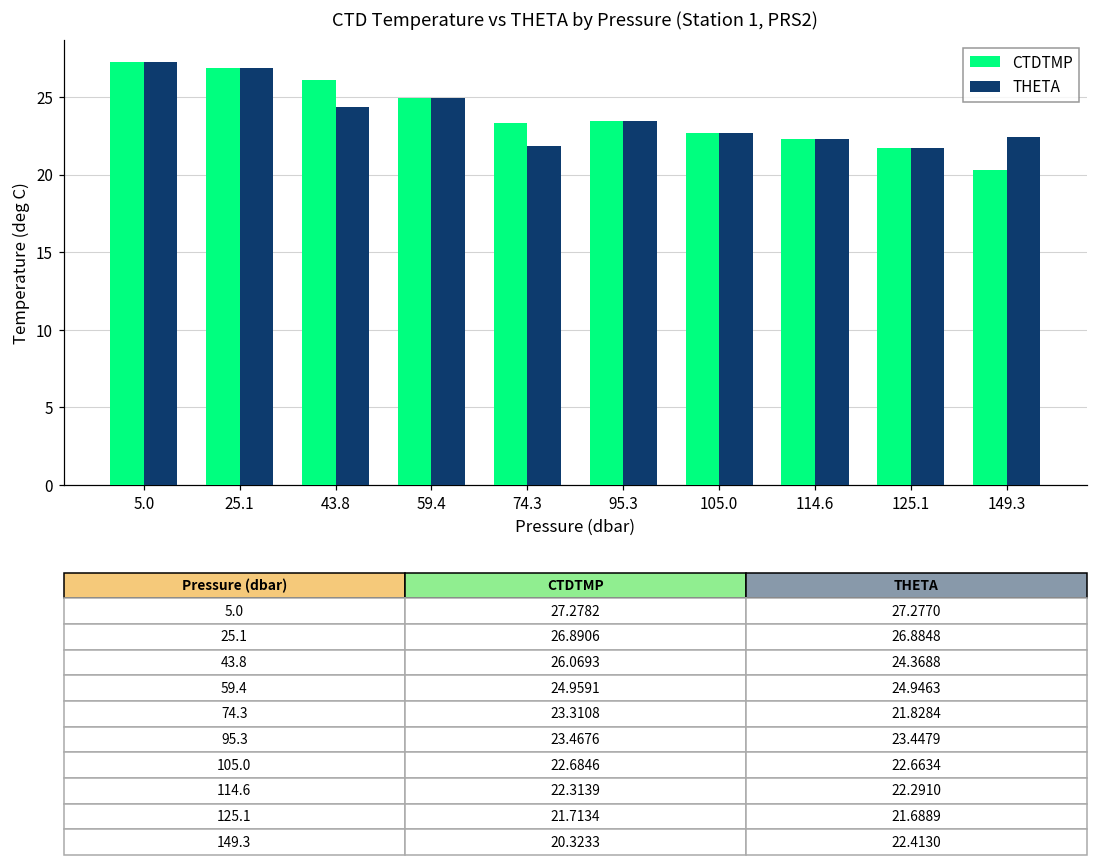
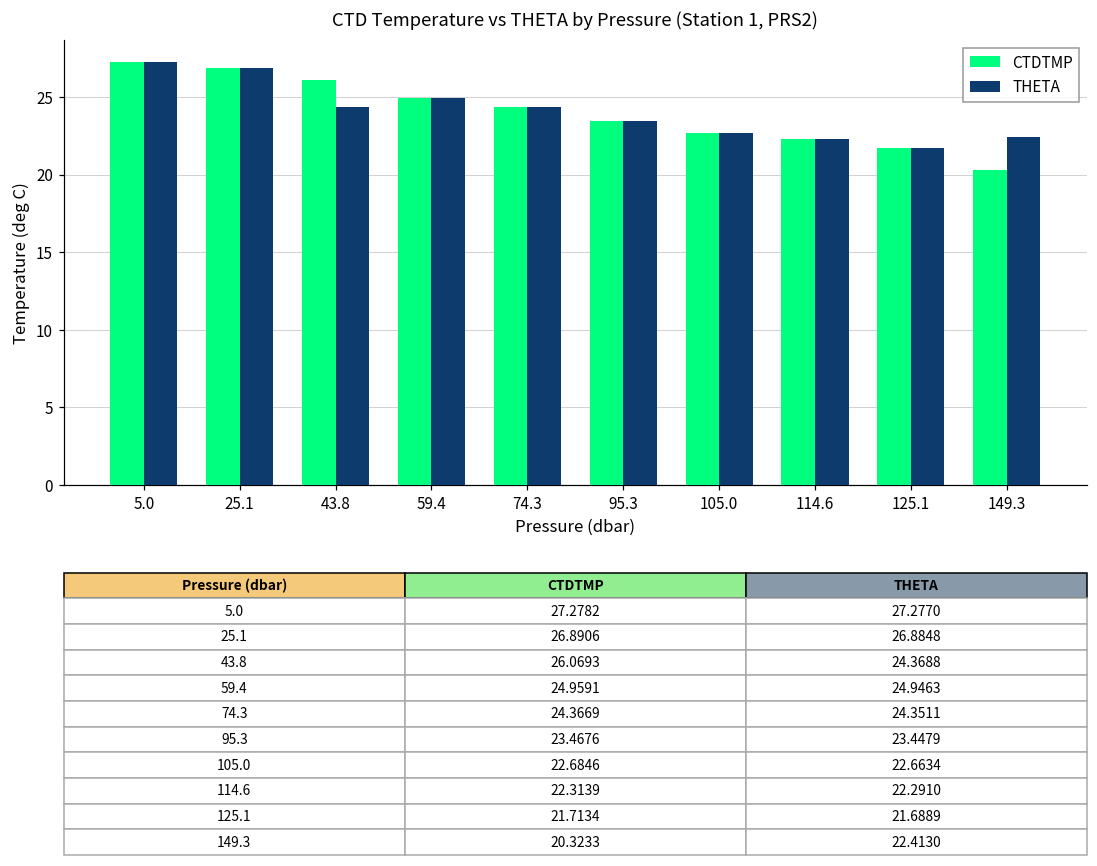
  {
    "CTDTMP": {
-     "74.3": 23.3108
+     "74.3": 24.3669
    },
    "THETA": {
-     "74.3": 21.8284
+     "74.3": 24.3511
    }
  }
